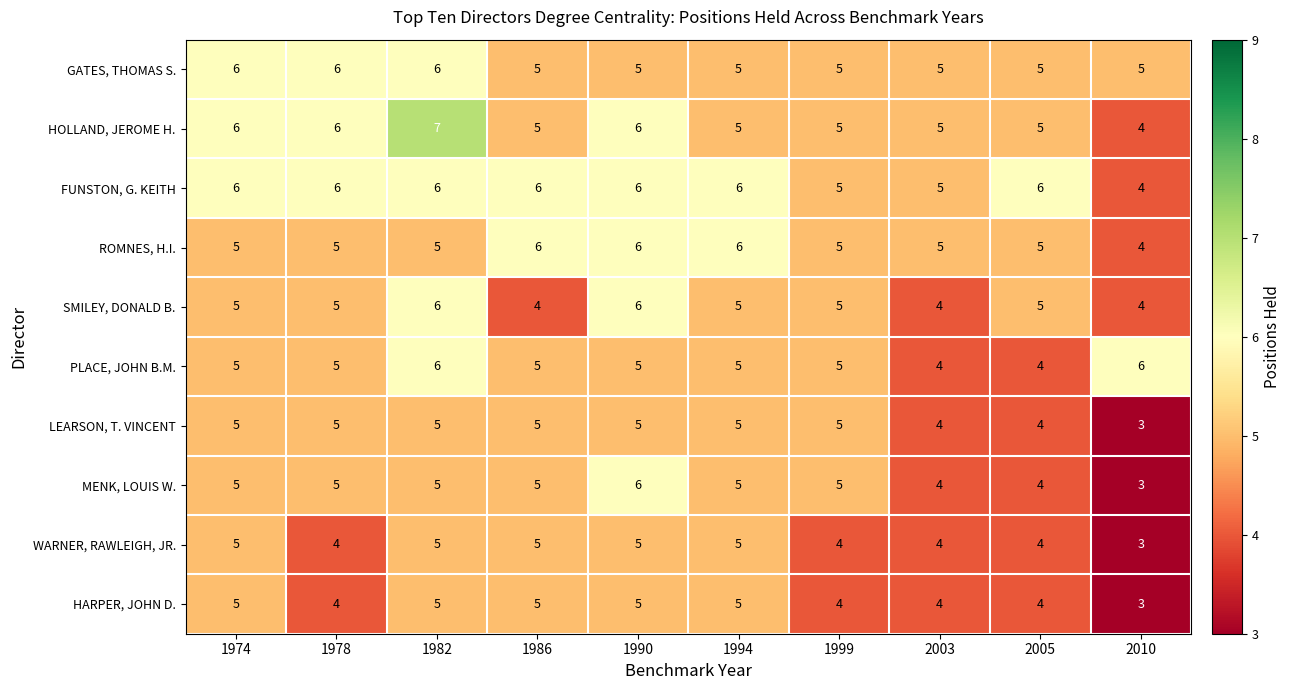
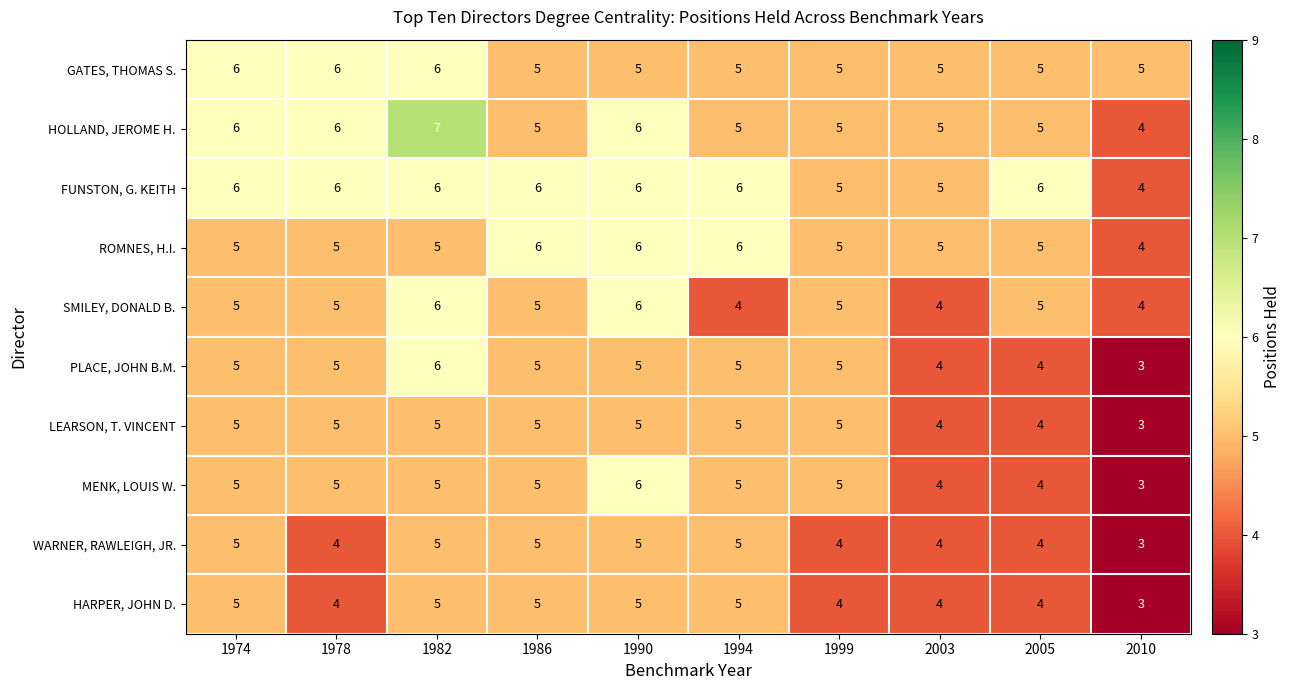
  {
    "GATES, THOMAS S.": {
      "1974": 6,
      "1978": 6,
      "1982": 6,
      "1986": 5,
      "1990": 5,
      "1994": 5,
      "1999": 5,
      "2003": 5,
      "2005": 5,
      "2010": 5
    },
    "HOLLAND, JEROME H.": {
      "1974": 6,
      "1978": 6,
      "1982": 7,
      "1986": 5,
      "1990": 6,
      "1994": 5,
      "1999": 5,
      "2003": 5,
      "2005": 5,
      "2010": 4
    },
    "FUNSTON, G. KEITH": {
      "1974": 6,
      "1978": 6,
      "1982": 6,
      "1986": 6,
      "1990": 6,
      "1994": 6,
      "1999": 5,
      "2003": 5,
      "2005": 6,
      "2010": 4
    },
    "ROMNES, H.I.": {
      "1974": 5,
      "1978": 5,
      "1982": 5,
      "1986": 6,
      "1990": 6,
      "1994": 6,
      "1999": 5,
      "2003": 5,
      "2005": 5,
      "2010": 4
    },
    "SMILEY, DONALD B.": {
      "1974": 5,
      "1978": 5,
      "1982": 6,
-     "1986": 4,
+     "1986": 5,
      "1990": 6,
-     "1994": 5,
+     "1994": 4,
      "1999": 5,
      "2003": 4,
      "2005": 5,
      "2010": 4
    },
    "PLACE, JOHN B.M.": {
      "1974": 5,
      "1978": 5,
      "1982": 6,
      "1986": 5,
      "1990": 5,
      "1994": 5,
      "1999": 5,
      "2003": 4,
      "2005": 4,
-     "2010": 6
+     "2010": 3
    },
    "LEARSON, T. VINCENT": {
      "1974": 5,
      "1978": 5,
      "1982": 5,
      "1986": 5,
      "1990": 5,
      "1994": 5,
      "1999": 5,
      "2003": 4,
      "2005": 4,
      "2010": 3
    },
    "MENK, LOUIS W.": {
      "1974": 5,
      "1978": 5,
      "1982": 5,
      "1986": 5,
      "1990": 6,
      "1994": 5,
      "1999": 5,
      "2003": 4,
      "2005": 4,
      "2010": 3
    },
    "WARNER, RAWLEIGH, JR.": {
      "1974": 5,
      "1978": 4,
      "1982": 5,
      "1986": 5,
      "1990": 5,
      "1994": 5,
      "1999": 4,
      "2003": 4,
      "2005": 4,
      "2010": 3
    },
    "HARPER, JOHN D.": {
      "1974": 5,
      "1978": 4,
      "1982": 5,
      "1986": 5,
      "1990": 5,
      "1994": 5,
      "1999": 4,
      "2003": 4,
      "2005": 4,
      "2010": 3
    }
  }
